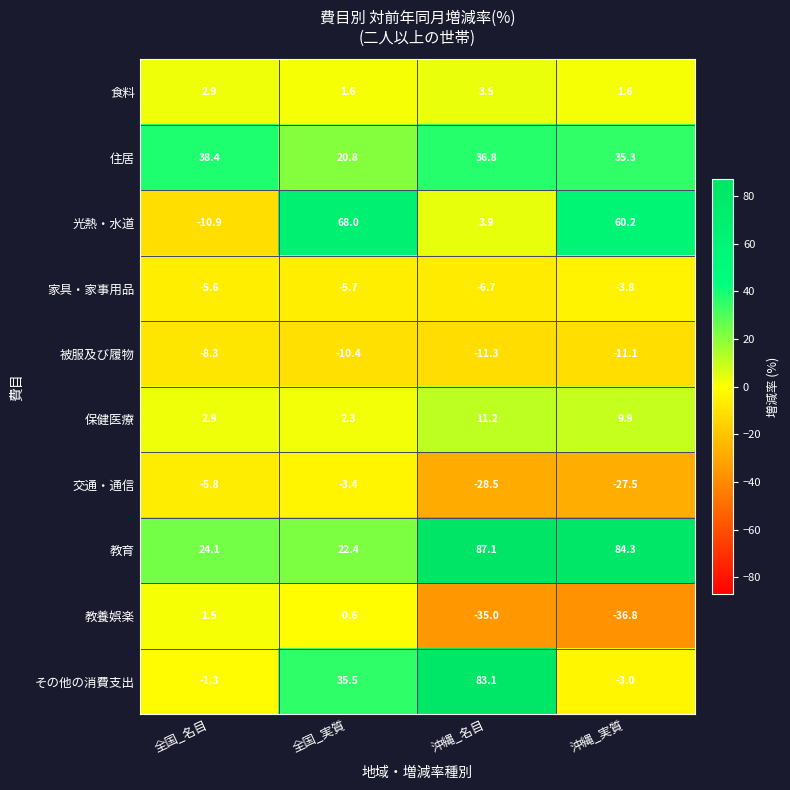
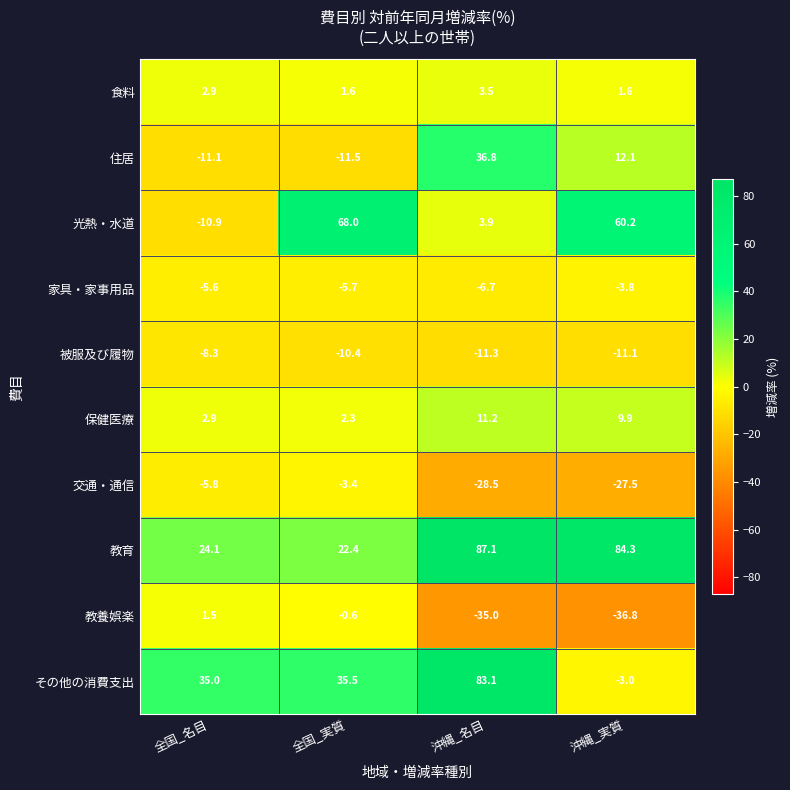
  {
    "食料": {
      "全国_名目": 2.9,
      "全国_実質": 1.6,
      "沖縄_名目": 3.5,
      "沖縄_実質": 1.6
    },
    "住居": {
-     "全国_名目": 38.4,
-     "全国_実質": 20.8,
+     "全国_名目": -11.1,
+     "全国_実質": -11.5,
      "沖縄_名目": 36.8,
-     "沖縄_実質": 35.3
+     "沖縄_実質": 12.1
    },
    "光熱・水道": {
      "全国_名目": -10.9,
      "全国_実質": 68.0,
      "沖縄_名目": 3.9,
      "沖縄_実質": 60.2
    },
    "家具・家事用品": {
      "全国_名目": -5.6,
      "全国_実質": -5.7,
      "沖縄_名目": -6.7,
      "沖縄_実質": -3.8
    },
    "被服及び履物": {
      "全国_名目": -8.3,
      "全国_実質": -10.4,
      "沖縄_名目": -11.3,
      "沖縄_実質": -11.1
    },
    "保健医療": {
      "全国_名目": 2.9,
      "全国_実質": 2.3,
      "沖縄_名目": 11.2,
      "沖縄_実質": 9.9
    },
    "交通・通信": {
      "全国_名目": -5.8,
      "全国_実質": -3.4,
      "沖縄_名目": -28.5,
      "沖縄_実質": -27.5
    },
    "教育": {
      "全国_名目": 24.1,
      "全国_実質": 22.4,
      "沖縄_名目": 87.1,
      "沖縄_実質": 84.3
    },
    "教養娯楽": {
      "全国_名目": 1.5,
      "全国_実質": -0.6,
      "沖縄_名目": -35.0,
      "沖縄_実質": -36.8
    },
    "その他の消費支出": {
-     "全国_名目": -1.3,
+     "全国_名目": 35.0,
      "全国_実質": 35.5,
      "沖縄_名目": 83.1,
      "沖縄_実質": -3.0
    }
  }
